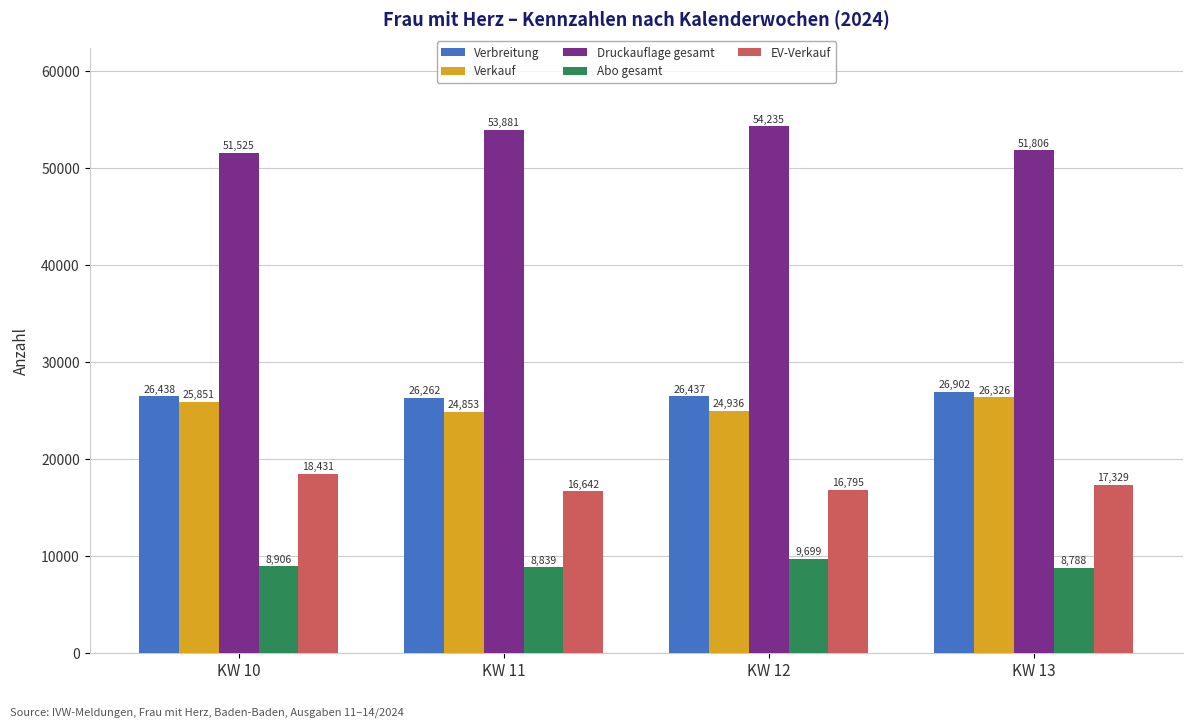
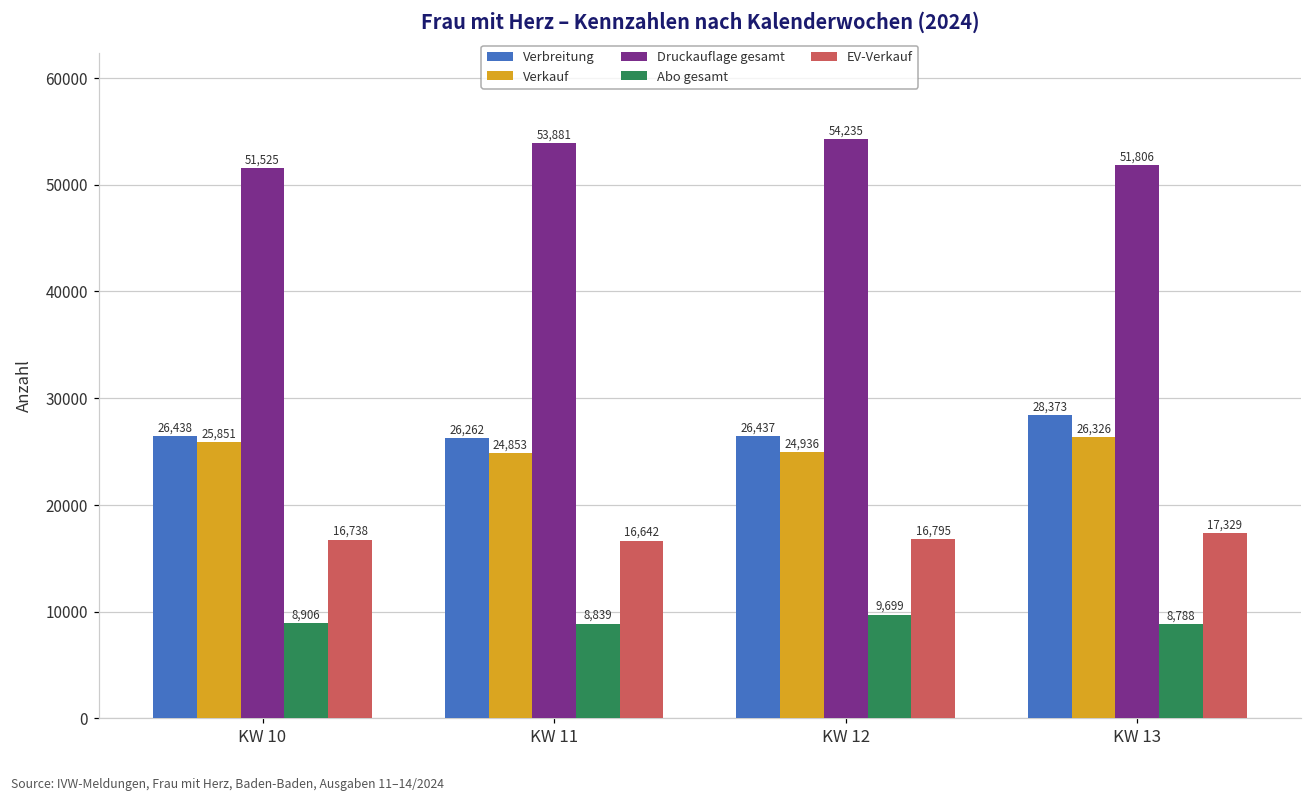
  {
    "Verbreitung": {
      "KW 10": "26,438",
      "KW 11": "26,262",
      "KW 12": "26,437",
-     "KW 13": "26,902"
+     "KW 13": "28,373"
    },
    "Verkauf": {
      "KW 10": "25,851",
      "KW 11": "24,853",
      "KW 12": "24,936",
      "KW 13": "26,326"
    },
    "Druckauflage gesamt": {
      "KW 10": "51,525",
      "KW 11": "53,881",
      "KW 12": "54,235",
      "KW 13": "51,806"
    },
    "Abo gesamt": {
      "KW 10": "8,906",
      "KW 11": "8,839",
      "KW 12": "9,699",
      "KW 13": "8,788"
    },
    "EV-Verkauf": {
-     "KW 10": "18,431",
+     "KW 10": "16,738",
      "KW 11": "16,642",
      "KW 12": "16,795",
      "KW 13": "17,329"
    }
  }
